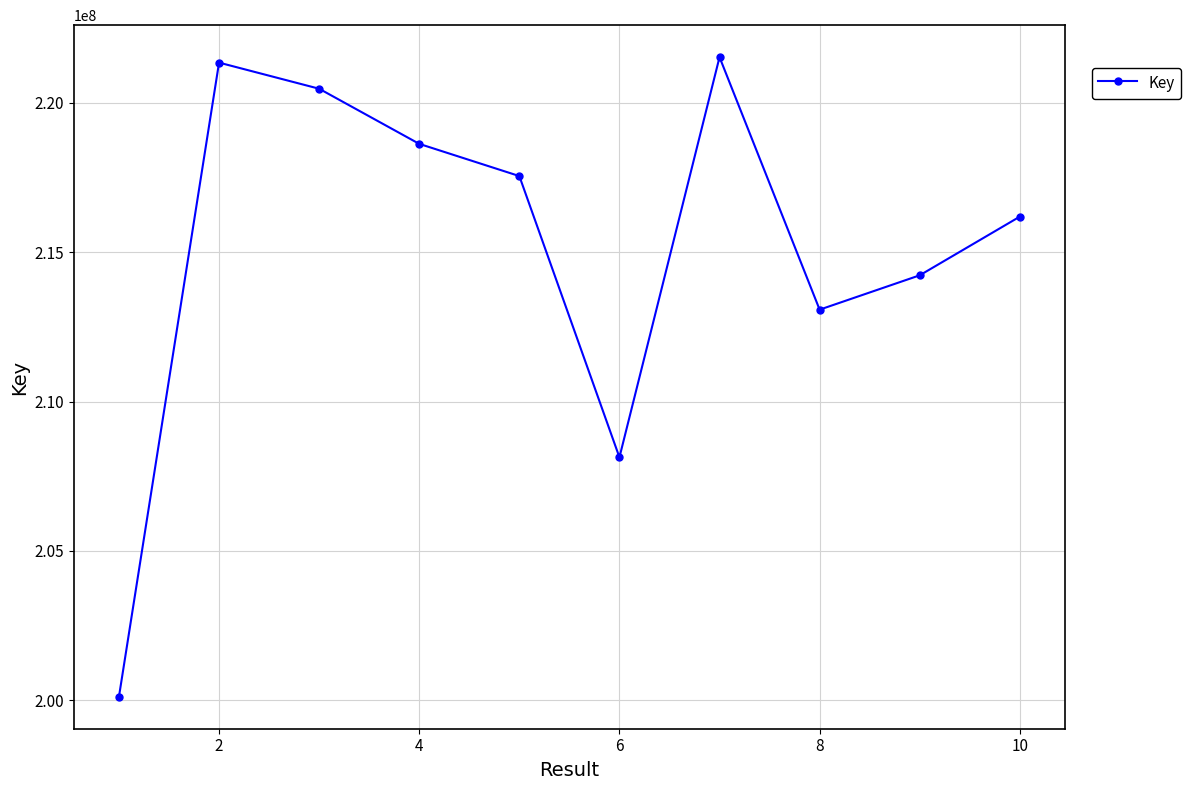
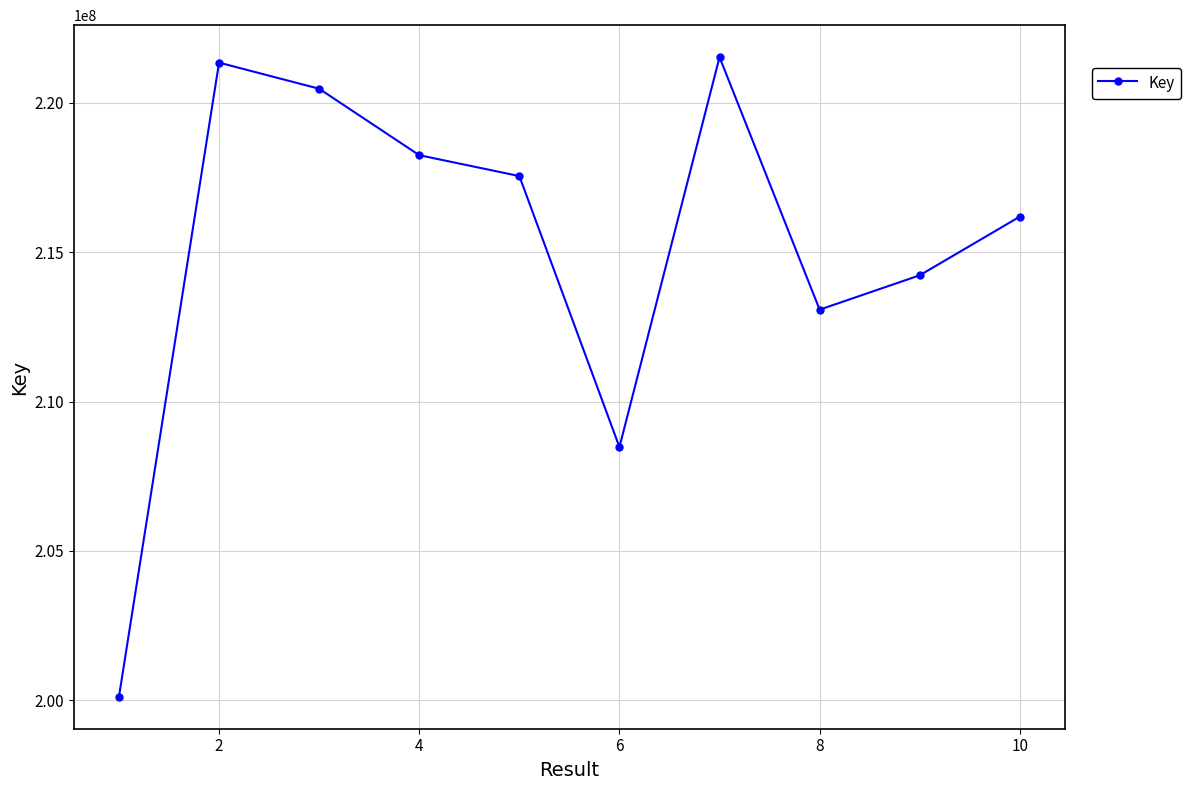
  {
    "2": 221300000,
-   "4": 218600000,
-   "6": 208100000,
+   "4": 218200000,
+   "6": 208500000,
    "8": 213100000,
    "10": 216200000
  }
